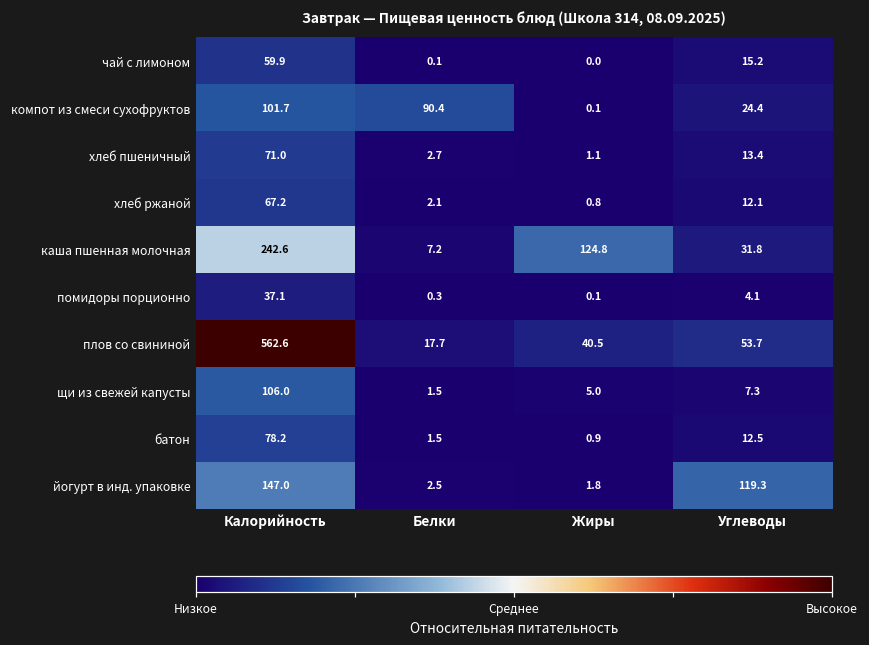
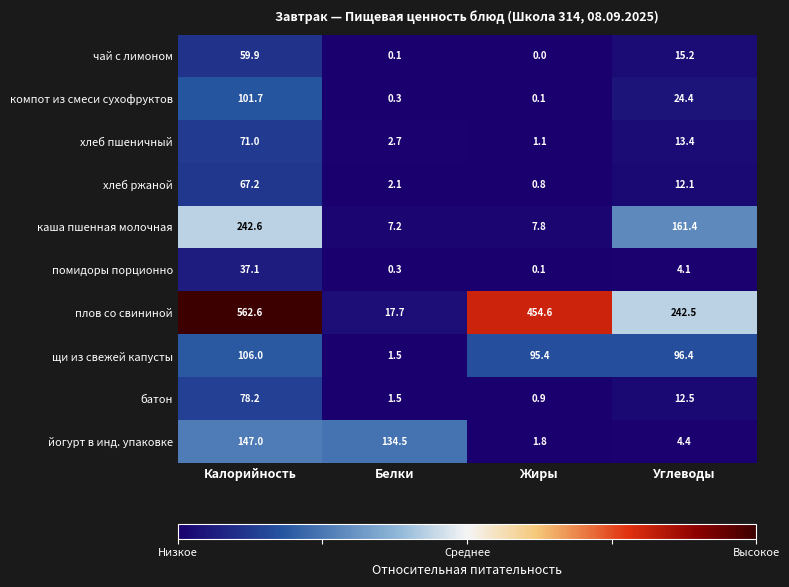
  {
    "чай с лимоном": {
      "Калорийность": 59.9,
      "Белки": 0.1,
      "Жиры": 0.0,
      "Углеводы": 15.2
    },
    "компот из смеси сухофруктов": {
      "Калорийность": 101.7,
-     "Белки": 90.4,
+     "Белки": 0.3,
      "Жиры": 0.1,
      "Углеводы": 24.4
    },
    "хлеб пшеничный": {
      "Калорийность": 71.0,
      "Белки": 2.7,
      "Жиры": 1.1,
      "Углеводы": 13.4
    },
    "хлеб ржаной": {
      "Калорийность": 67.2,
      "Белки": 2.1,
      "Жиры": 0.8,
      "Углеводы": 12.1
    },
    "каша пшенная молочная": {
      "Калорийность": 242.6,
      "Белки": 7.2,
-     "Жиры": 124.8,
-     "Углеводы": 31.8
+     "Жиры": 7.8,
+     "Углеводы": 161.4
    },
    "помидоры порционно": {
      "Калорийность": 37.1,
      "Белки": 0.3,
      "Жиры": 0.1,
      "Углеводы": 4.1
    },
    "плов со свининой": {
      "Калорийность": 562.6,
      "Белки": 17.7,
-     "Жиры": 40.5,
-     "Углеводы": 53.7
+     "Жиры": 454.6,
+     "Углеводы": 242.5
    },
    "щи из свежей капусты": {
      "Калорийность": 106.0,
      "Белки": 1.5,
-     "Жиры": 5.0,
-     "Углеводы": 7.3
+     "Жиры": 95.4,
+     "Углеводы": 96.4
    },
    "батон": {
      "Калорийность": 78.2,
      "Белки": 1.5,
      "Жиры": 0.9,
      "Углеводы": 12.5
    },
    "йогурт в инд. упаковке": {
      "Калорийность": 147.0,
-     "Белки": 2.5,
+     "Белки": 134.5,
      "Жиры": 1.8,
-     "Углеводы": 119.3
+     "Углеводы": 4.4
    }
  }
